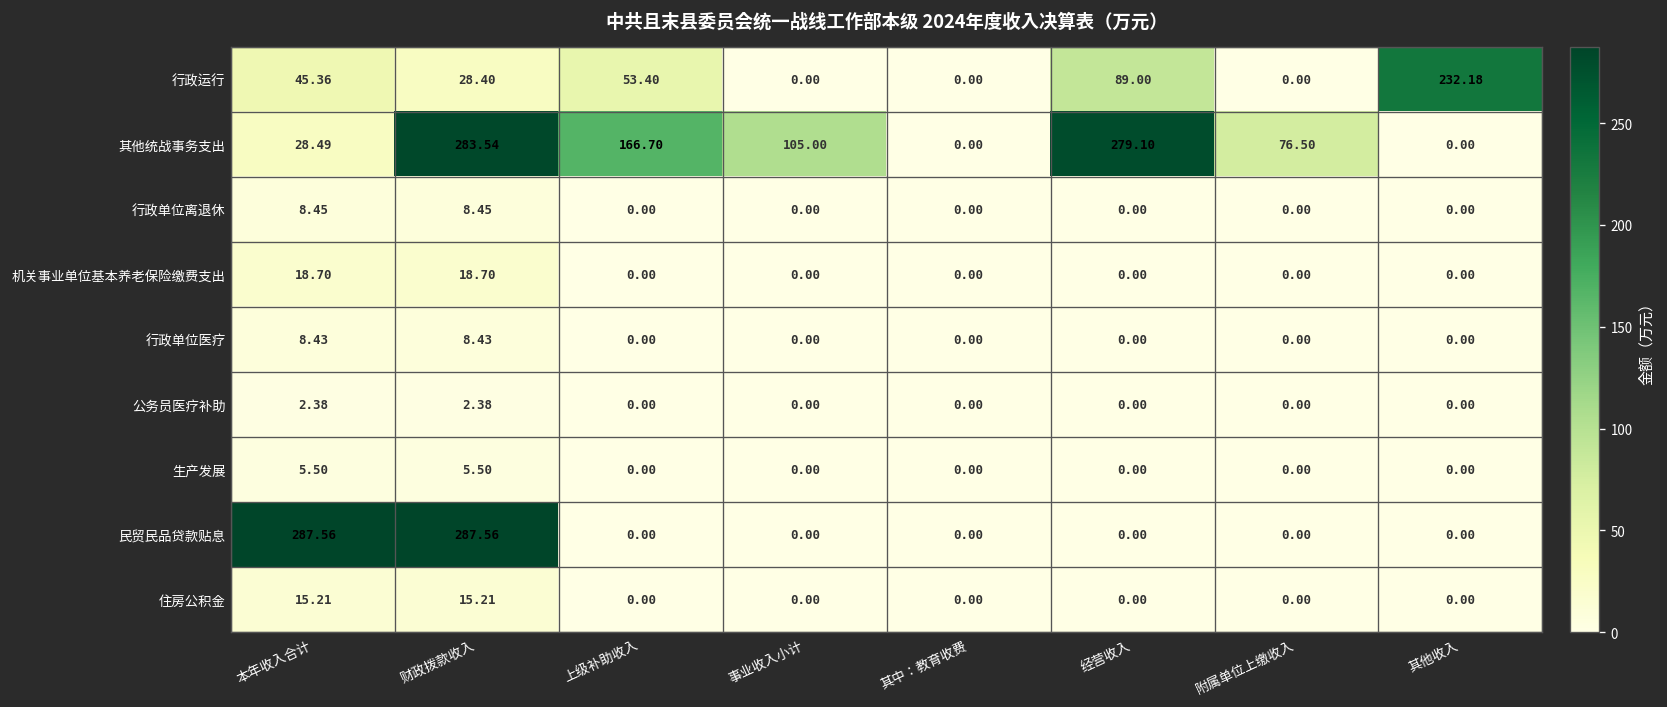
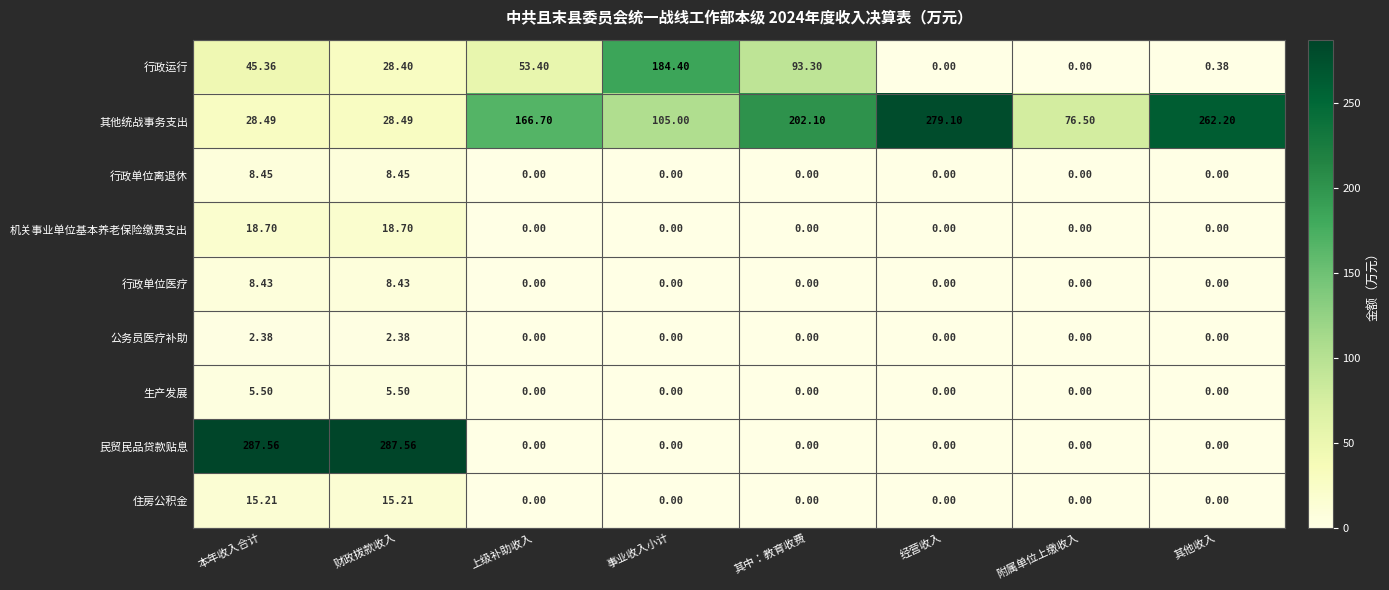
  {
    "行政运行": {
      "本年收入合计": 45.36,
      "财政拨款收入": 28.40,
      "上级补助收入": 53.40,
-     "事业收入小计": 0.00,
-     "其中：教育收费": 0.00,
-     "经营收入": 89.00,
+     "事业收入小计": 184.40,
+     "其中：教育收费": 93.30,
+     "经营收入": 0.00,
      "附属单位上缴收入": 0.00,
-     "其他收入": 232.18
+     "其他收入": 0.38
    },
    "其他统战事务支出": {
      "本年收入合计": 28.49,
-     "财政拨款收入": 283.54,
+     "财政拨款收入": 28.49,
      "上级补助收入": 166.70,
      "事业收入小计": 105.00,
-     "其中：教育收费": 0.00,
+     "其中：教育收费": 202.10,
      "经营收入": 279.10,
      "附属单位上缴收入": 76.50,
-     "其他收入": 0.00
+     "其他收入": 262.20
    },
    "行政单位离退休": {
      "本年收入合计": 8.45,
      "财政拨款收入": 8.45,
      "上级补助收入": 0.00,
      "事业收入小计": 0.00,
      "其中：教育收费": 0.00,
      "经营收入": 0.00,
      "附属单位上缴收入": 0.00,
      "其他收入": 0.00
    },
    "机关事业单位基本养老保险缴费支出": {
      "本年收入合计": 18.70,
      "财政拨款收入": 18.70,
      "上级补助收入": 0.00,
      "事业收入小计": 0.00,
      "其中：教育收费": 0.00,
      "经营收入": 0.00,
      "附属单位上缴收入": 0.00,
      "其他收入": 0.00
    },
    "行政单位医疗": {
      "本年收入合计": 8.43,
      "财政拨款收入": 8.43,
      "上级补助收入": 0.00,
      "事业收入小计": 0.00,
      "其中：教育收费": 0.00,
      "经营收入": 0.00,
      "附属单位上缴收入": 0.00,
      "其他收入": 0.00
    },
    "公务员医疗补助": {
      "本年收入合计": 2.38,
      "财政拨款收入": 2.38,
      "上级补助收入": 0.00,
      "事业收入小计": 0.00,
      "其中：教育收费": 0.00,
      "经营收入": 0.00,
      "附属单位上缴收入": 0.00,
      "其他收入": 0.00
    },
    "生产发展": {
      "本年收入合计": 5.50,
      "财政拨款收入": 5.50,
      "上级补助收入": 0.00,
      "事业收入小计": 0.00,
      "其中：教育收费": 0.00,
      "经营收入": 0.00,
      "附属单位上缴收入": 0.00,
      "其他收入": 0.00
    },
    "民贸民品贷款贴息": {
      "本年收入合计": 287.56,
      "财政拨款收入": 287.56,
      "上级补助收入": 0.00,
      "事业收入小计": 0.00,
      "其中：教育收费": 0.00,
      "经营收入": 0.00,
      "附属单位上缴收入": 0.00,
      "其他收入": 0.00
    },
    "住房公积金": {
      "本年收入合计": 15.21,
      "财政拨款收入": 15.21,
      "上级补助收入": 0.00,
      "事业收入小计": 0.00,
      "其中：教育收费": 0.00,
      "经营收入": 0.00,
      "附属单位上缴收入": 0.00,
      "其他收入": 0.00
    }
  }
